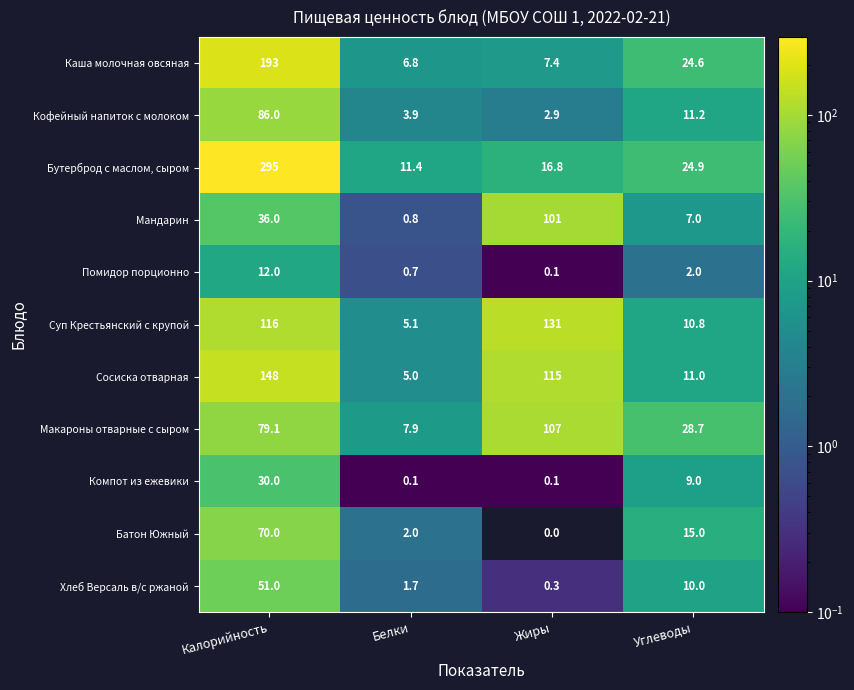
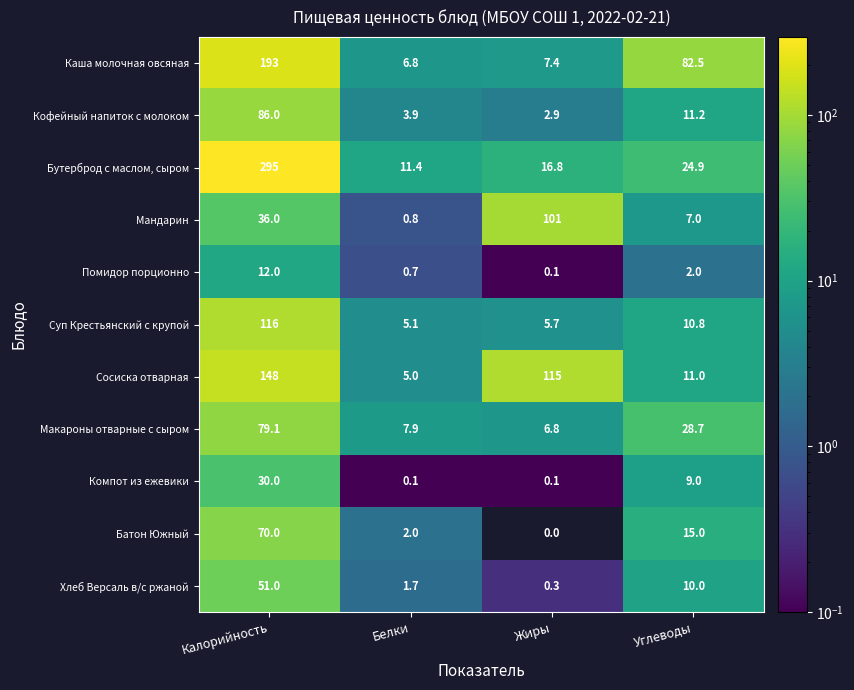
  {
    "Каша молочная овсяная": {
      "Калорийность": 193,
      "Белки": 6.8,
      "Жиры": 7.4,
-     "Углеводы": 24.6
+     "Углеводы": 82.5
    },
    "Кофейный напиток с молоком": {
      "Калорийность": 86.0,
      "Белки": 3.9,
      "Жиры": 2.9,
      "Углеводы": 11.2
    },
    "Бутерброд с маслом, сыром": {
      "Калорийность": 295,
      "Белки": 11.4,
      "Жиры": 16.8,
      "Углеводы": 24.9
    },
    "Мандарин": {
      "Калорийность": 36.0,
      "Белки": 0.8,
      "Жиры": 101,
      "Углеводы": 7.0
    },
    "Помидор порционно": {
      "Калорийность": 12.0,
      "Белки": 0.7,
      "Жиры": 0.1,
      "Углеводы": 2.0
    },
    "Суп Крестьянский с крупой": {
      "Калорийность": 116,
      "Белки": 5.1,
-     "Жиры": 131,
+     "Жиры": 5.7,
      "Углеводы": 10.8
    },
    "Сосиска отварная": {
      "Калорийность": 148,
      "Белки": 5.0,
      "Жиры": 115,
      "Углеводы": 11.0
    },
    "Макароны отварные с сыром": {
      "Калорийность": 79.1,
      "Белки": 7.9,
-     "Жиры": 107,
+     "Жиры": 6.8,
      "Углеводы": 28.7
    },
    "Компот из ежевики": {
      "Калорийность": 30.0,
      "Белки": 0.1,
      "Жиры": 0.1,
      "Углеводы": 9.0
    },
    "Батон Южный": {
      "Калорийность": 70.0,
      "Белки": 2.0,
      "Жиры": 0.0,
      "Углеводы": 15.0
    },
    "Хлеб Версаль в/с ржаной": {
      "Калорийность": 51.0,
      "Белки": 1.7,
      "Жиры": 0.3,
      "Углеводы": 10.0
    }
  }
